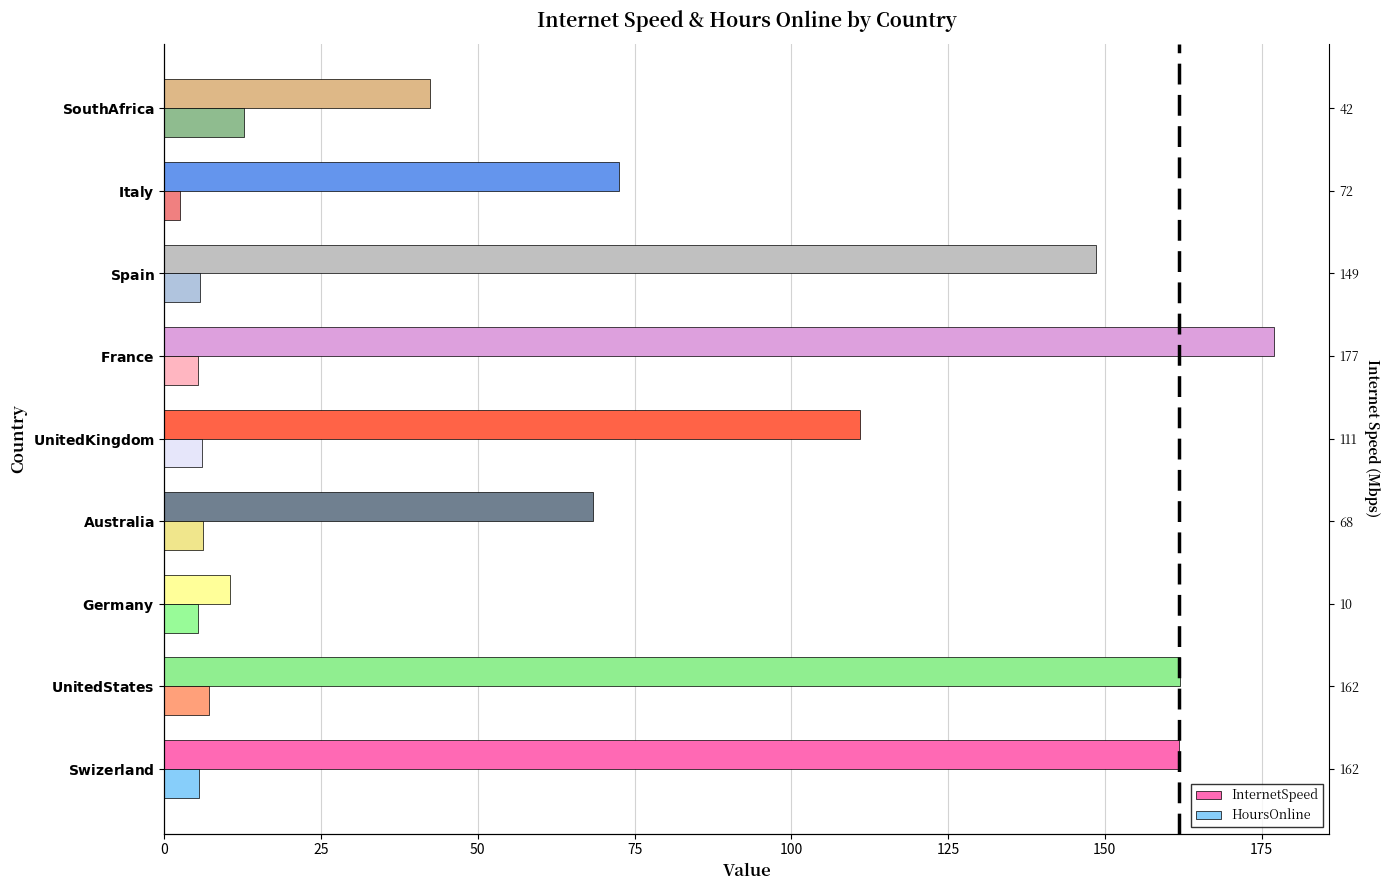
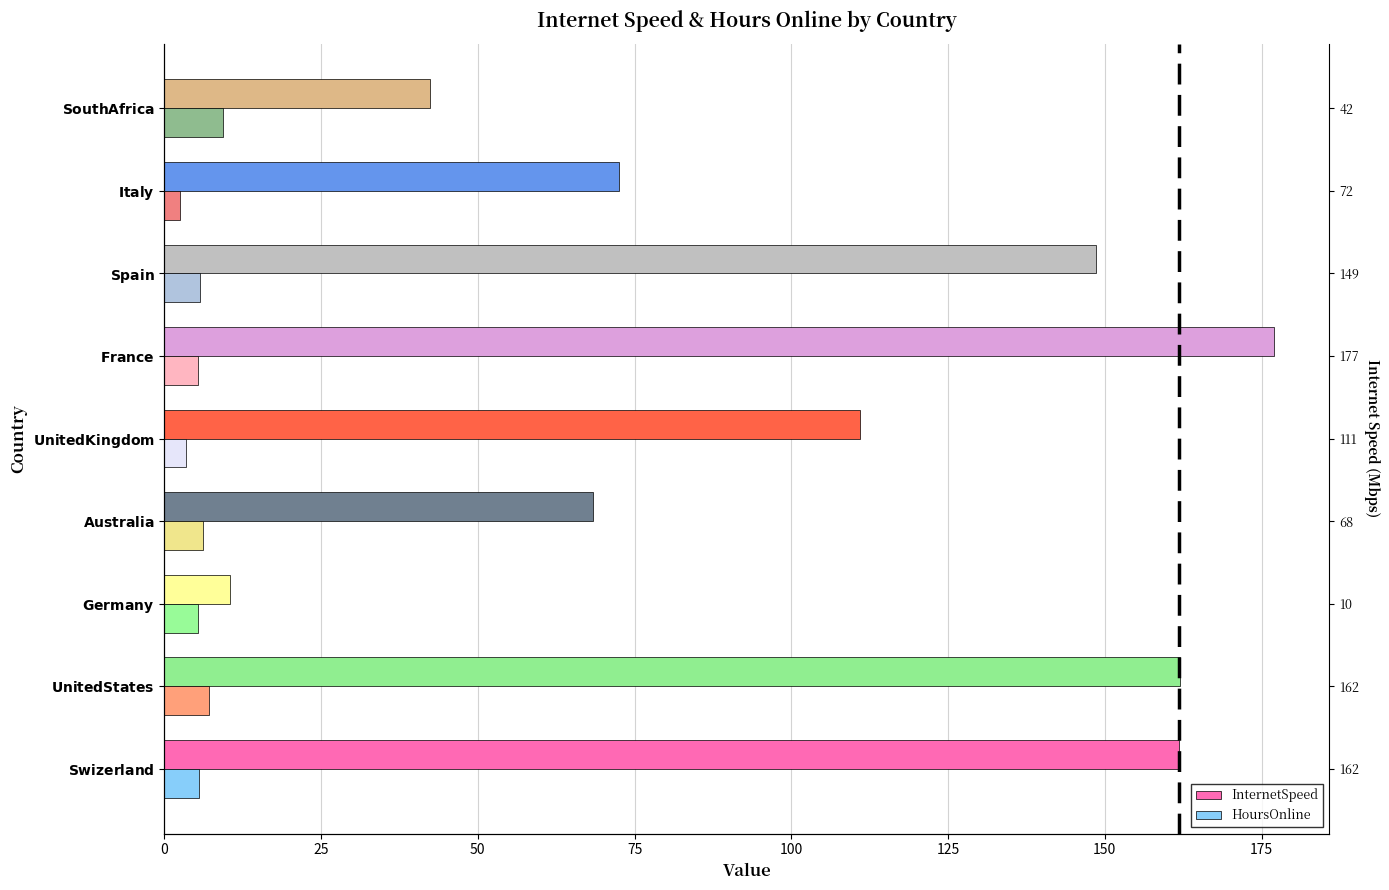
  {
    "InternetSpeed": {
      "42": 42,
      "72": 72,
      "149": 149,
      "177": 177,
      "111": 111,
      "68": 68,
      "10": 10
    },
    "HoursOnline": {
-     "42": 13,
+     "42": 9,
      "72": 3,
      "149": 6,
      "177": 5,
-     "111": 6,
+     "111": 3,
      "68": 6,
      "10": 5
    }
  }
